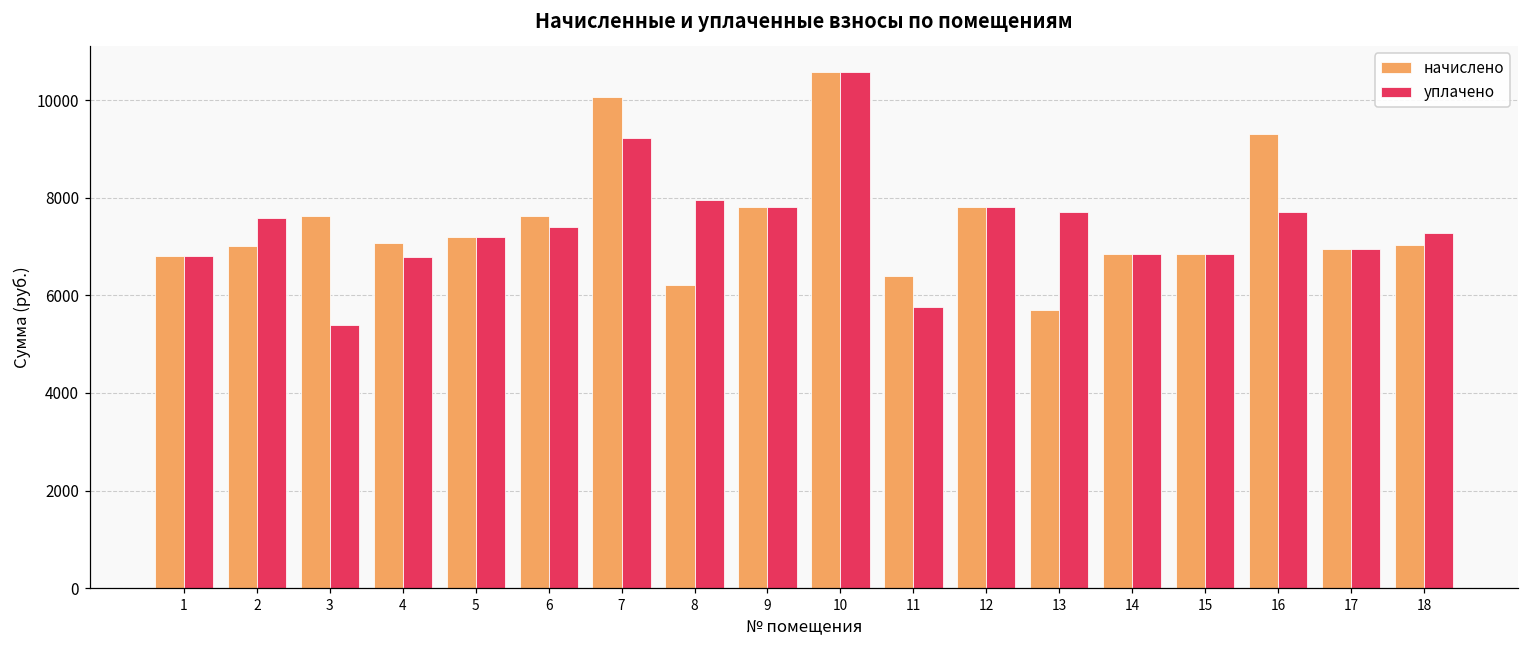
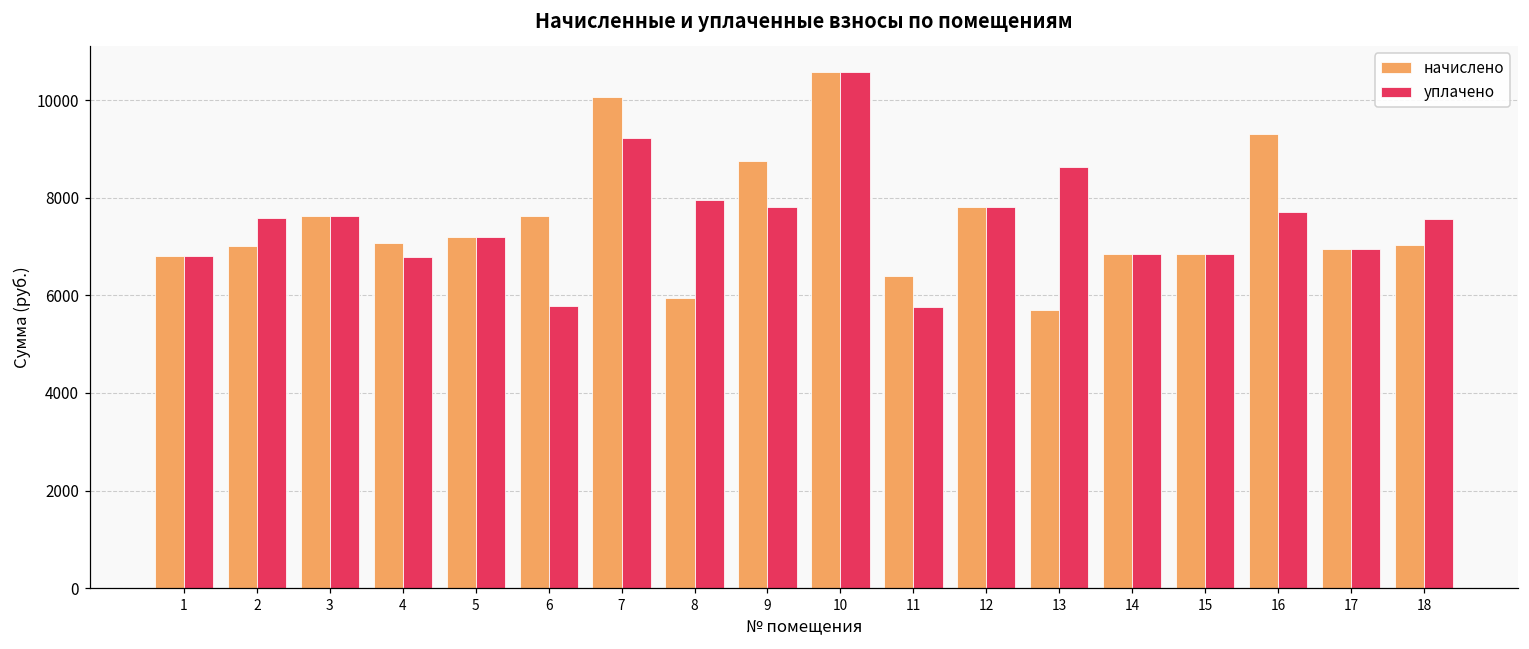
  {
    "начислено": {
      "1": 6800,
      "2": 7000,
      "3": 7600,
      "4": 7100,
      "5": 7200,
      "6": 7600,
      "7": 10100,
-     "8": 6200,
-     "9": 7800,
+     "8": 5900,
+     "9": 8800,
      "10": 10600,
      "11": 6400,
      "12": 7800,
      "13": 5700,
      "14": 6900,
      "15": 6900,
      "16": 9300,
      "17": 7000,
      "18": 7000
    },
    "уплачено": {
      "1": 6800,
      "2": 7600,
-     "3": 5400,
+     "3": 7600,
      "4": 6800,
      "5": 7200,
-     "6": 7400,
+     "6": 5800,
      "7": 9200,
      "8": 7900,
      "9": 7800,
      "10": 10600,
      "11": 5800,
      "12": 7800,
-     "13": 7700,
+     "13": 8600,
      "14": 6900,
      "15": 6900,
      "16": 7700,
      "17": 7000,
-     "18": 7300
+     "18": 7600
    }
  }
